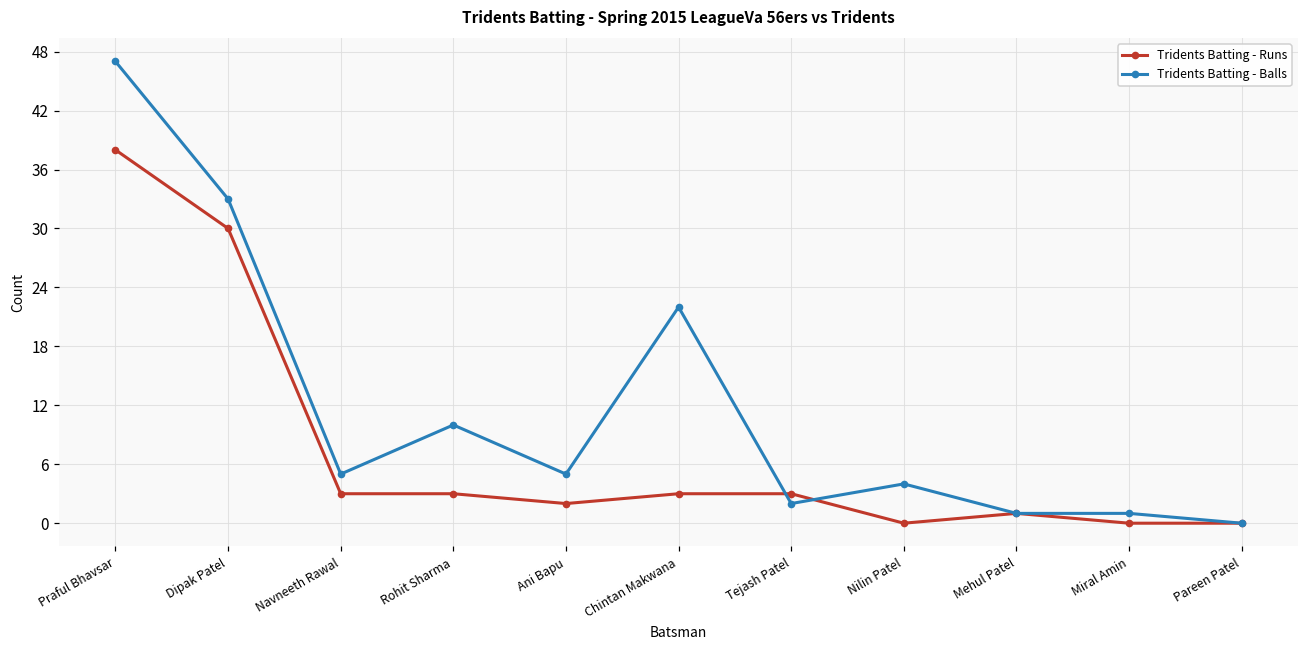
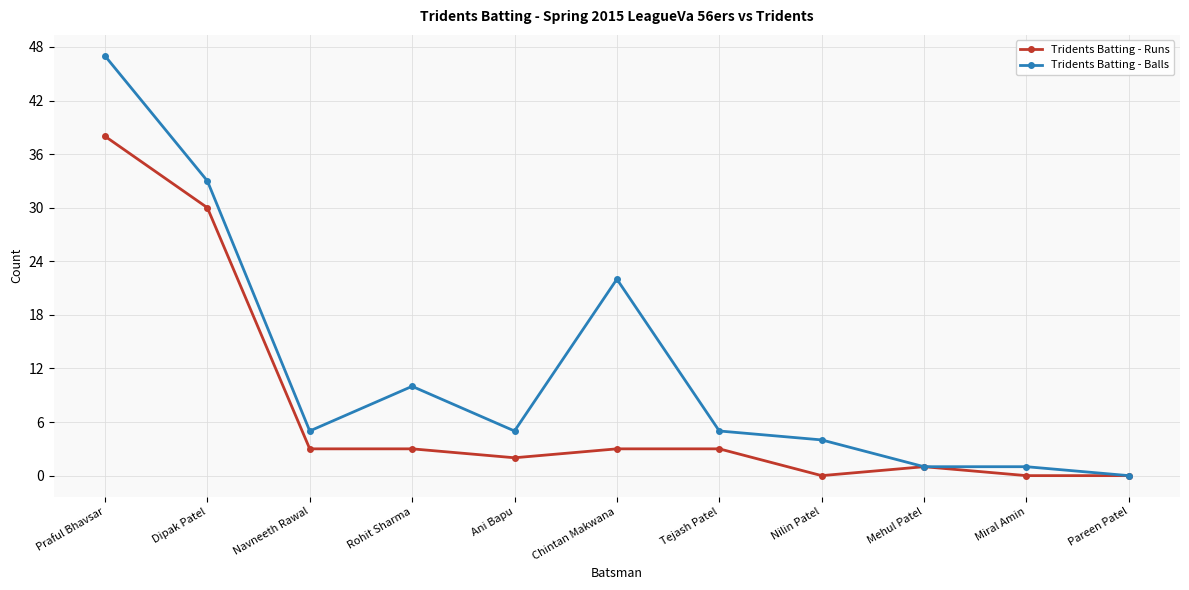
  {
    "Tridents Batting - Runs": {
      "Praful Bhavsar": 38,
      "Dipak Patel": 30,
      "Navneeth Rawal": 3,
      "Rohit Sharma": 3,
      "Ani Bapu": 2,
      "Chintan Makwana": 3,
      "Tejash Patel": 3,
      "Nilin Patel": 0,
      "Miral Amin": 0
    },
    "Tridents Batting - Balls": {
      "Praful Bhavsar": 47,
      "Dipak Patel": 33,
      "Navneeth Rawal": 5,
      "Rohit Sharma": 10,
      "Ani Bapu": 5,
      "Chintan Makwana": 22,
-     "Tejash Patel": 2,
+     "Tejash Patel": 5,
      "Nilin Patel": 4,
      "Miral Amin": 1
    }
  }
